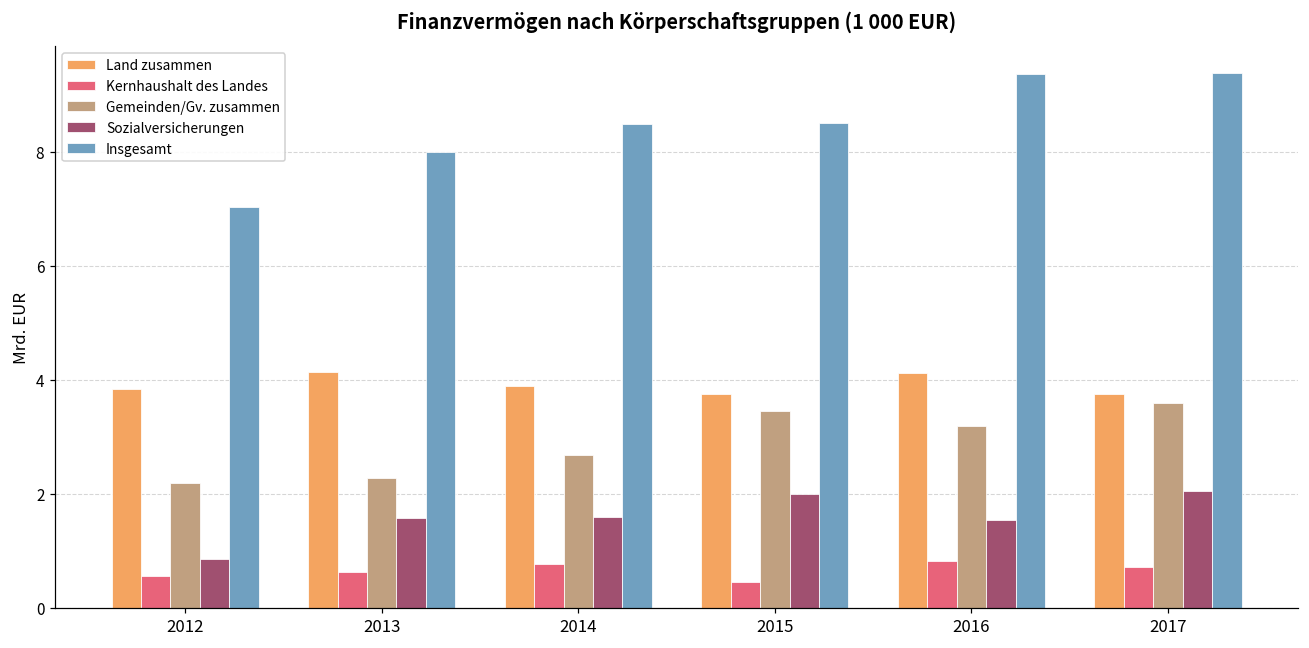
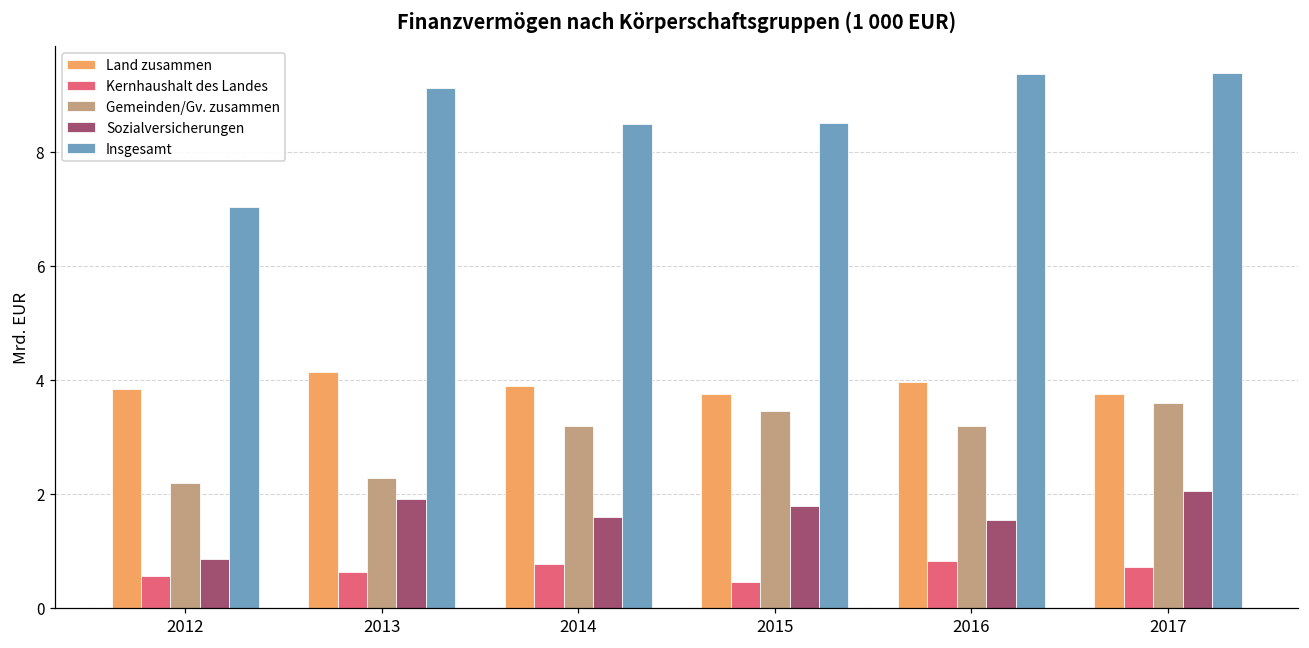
  {
    "Land zusammen": {
      "2012": 3.8,
      "2013": 4.1,
      "2014": 3.9,
      "2015": 3.7,
-     "2016": 4.1,
+     "2016": 4.0,
      "2017": 3.8
    },
    "Kernhaushalt des Landes": {
      "2012": 0.5,
      "2013": 0.6,
      "2014": 0.8,
      "2015": 0.5,
      "2016": 0.8,
      "2017": 0.7
    },
    "Gemeinden/Gv. zusammen": {
      "2012": 2.2,
      "2013": 2.3,
-     "2014": 2.7,
+     "2014": 3.2,
      "2015": 3.5,
      "2016": 3.2,
      "2017": 3.6
    },
    "Sozialversicherungen": {
      "2012": 0.8,
-     "2013": 1.6,
+     "2013": 1.9,
      "2014": 1.6,
-     "2015": 2.0,
+     "2015": 1.8,
      "2016": 1.5,
      "2017": 2.0
    },
    "Insgesamt": {
      "2012": 7.0,
-     "2013": 8.0,
+     "2013": 9.1,
      "2014": 8.5,
      "2015": 8.5,
      "2016": 9.4,
      "2017": 9.4
    }
  }
